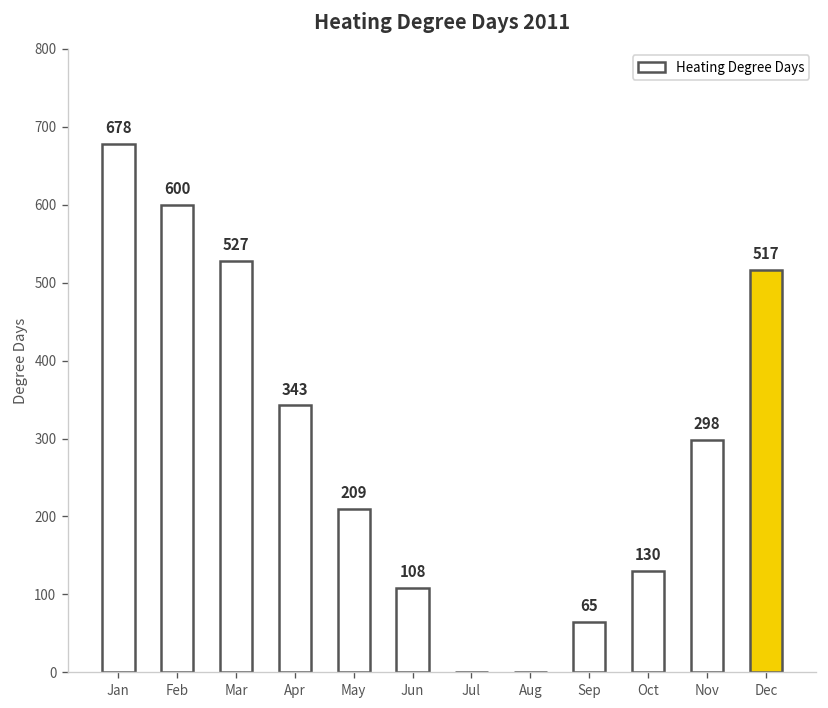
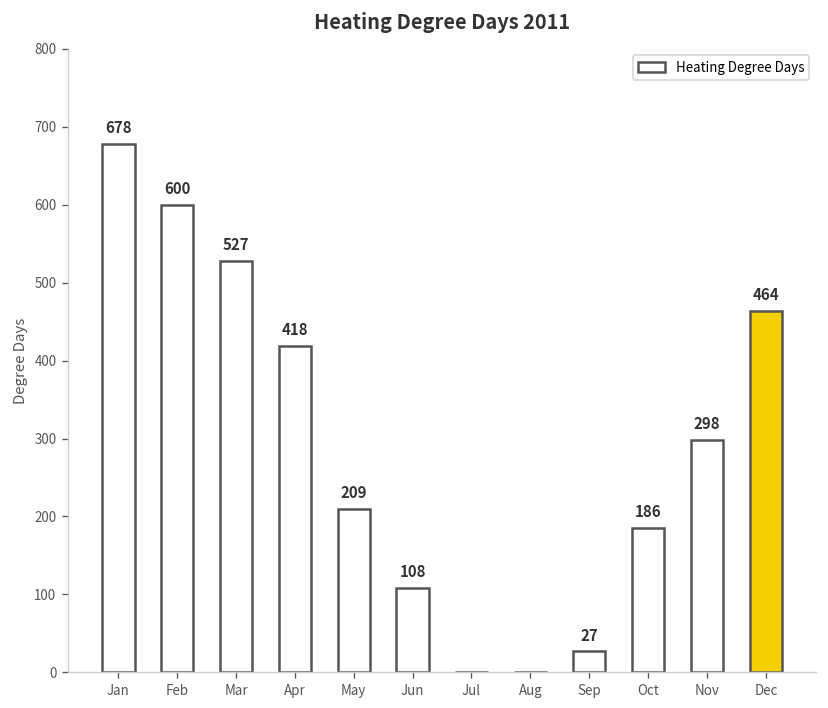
  {
    "Jan": 678,
    "Feb": 600,
    "Mar": 527,
-   "Apr": 343,
+   "Apr": 418,
    "May": 209,
    "Jun": 108,
-   "Sep": 65,
-   "Oct": 130,
+   "Sep": 27,
+   "Oct": 186,
    "Nov": 298,
-   "Dec": 517
+   "Dec": 464
  }
